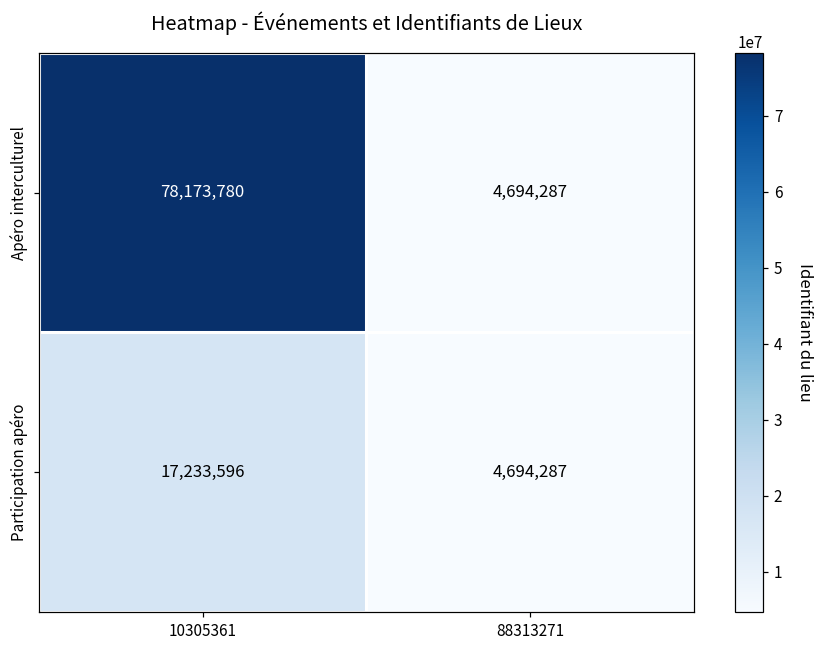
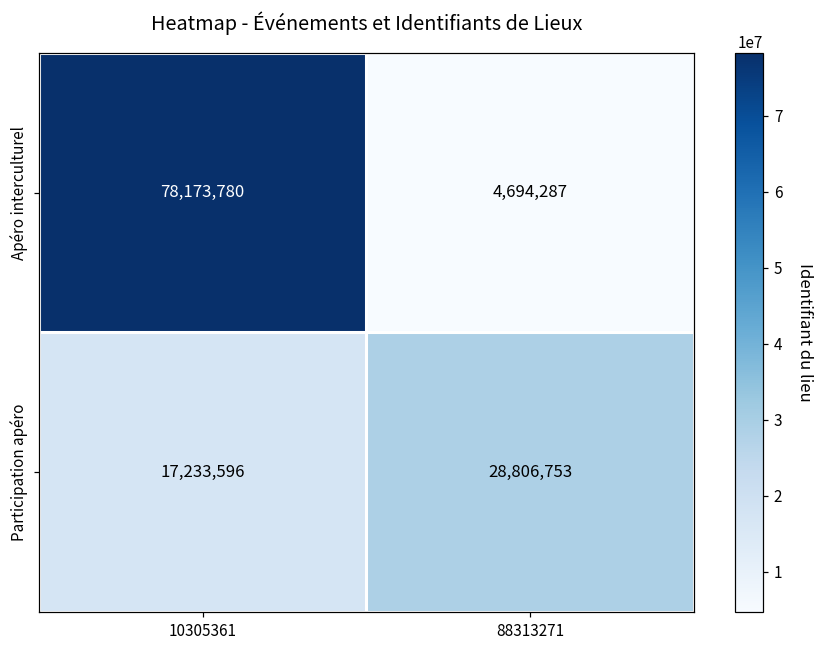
  {
    "Apéro interculturel": {
      "10305361": "78,173,780",
      "88313271": "4,694,287"
    },
    "Participation apéro": {
      "10305361": "17,233,596",
-     "88313271": "4,694,287"
+     "88313271": "28,806,753"
    }
  }
